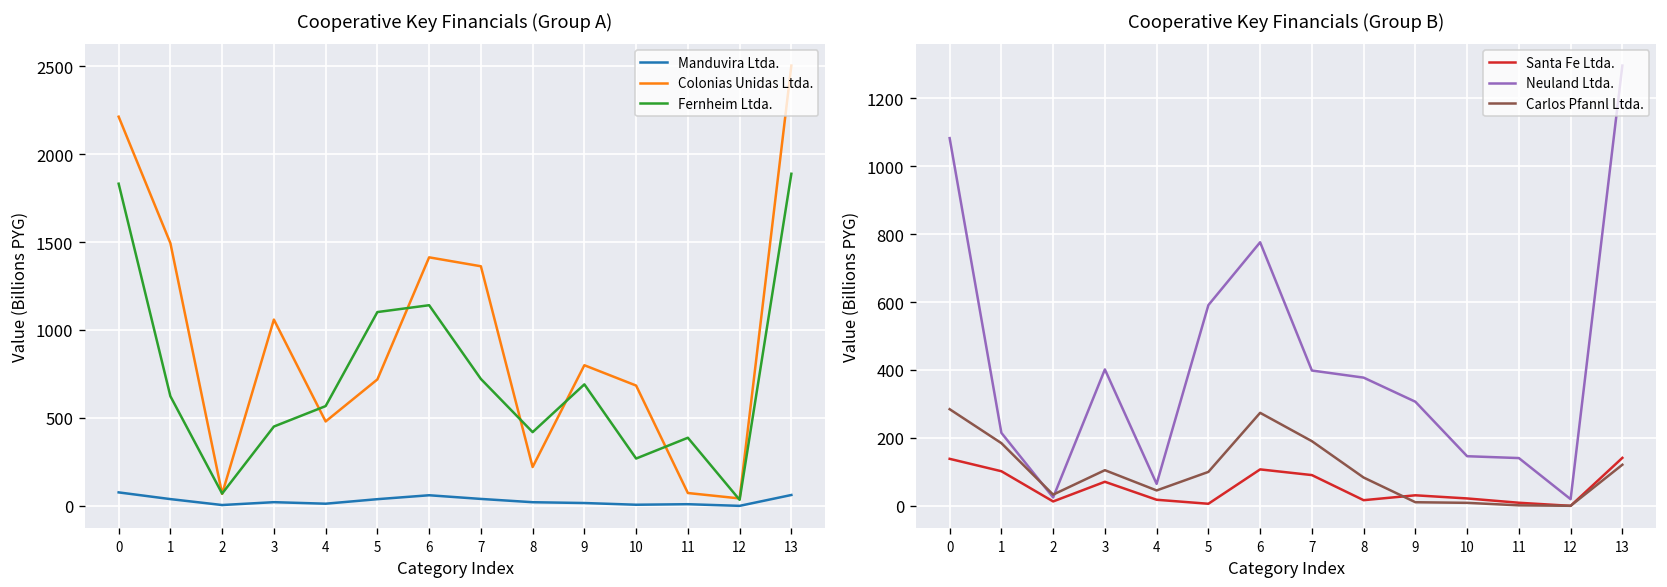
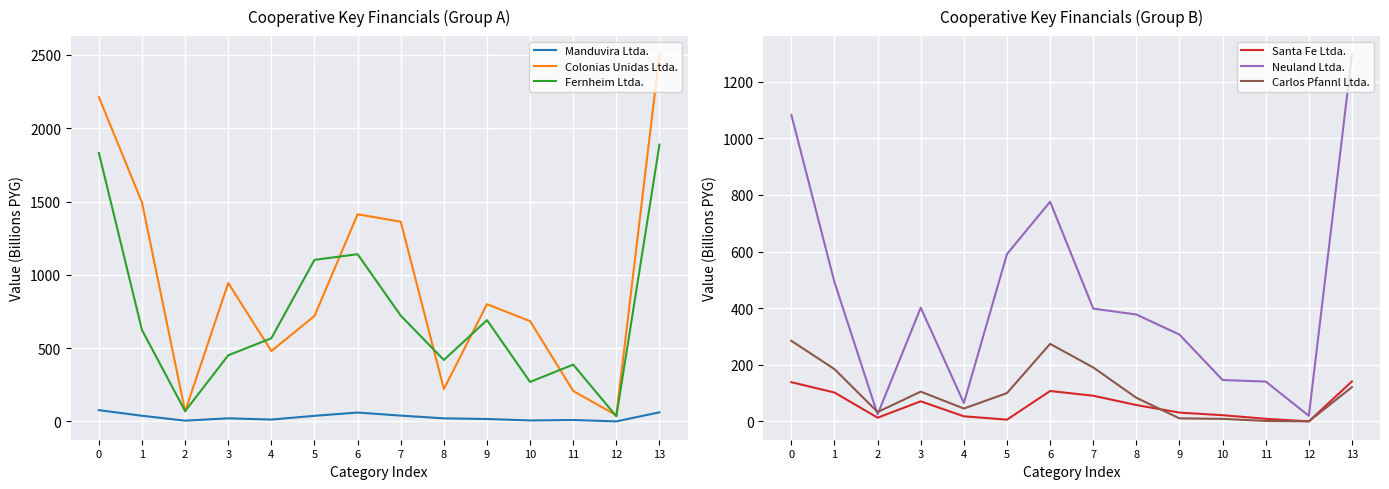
  {
    "Cooperative Key Financials (Group A)": {
      "Manduvira Ltda.": {
        "0": 80,
        "1": 40,
        "2": 0,
        "3": 20,
        "4": 10,
        "5": 40,
        "6": 60,
        "7": 40,
        "8": 20,
        "9": 20,
        "10": 10,
        "11": 10,
        "12": 0,
        "13": 60
      },
      "Colonias Unidas Ltda.": {
        "0": 2210,
        "1": 1490,
-       "3": 1060,
+       "3": 940,
        "4": 480,
        "5": 720,
        "6": 1410,
        "7": 1360,
        "8": 220,
        "9": 800,
        "10": 680,
-       "11": 70
+       "11": 210
      },
      "Fernheim Ltda.": {
        "0": 1830,
        "1": 620,
        "3": 450,
        "4": 570,
        "5": 1100,
        "6": 1140,
        "7": 720,
        "8": 420,
        "9": 690,
        "10": 270,
        "11": 390,
        "13": 1890
      }
    },
    "Cooperative Key Financials (Group B)": {
      "Santa Fe Ltda.": {
        "0": 140,
        "1": 100,
        "2": 10,
        "3": 70,
        "4": 20,
        "5": 10,
        "6": 110,
        "7": 90,
-       "8": 20,
+       "8": 60,
        "9": 30,
        "10": 20,
        "13": 140
      },
      "Neuland Ltda.": {
        "0": 1080,
-       "1": 210,
+       "1": 490,
        "3": 400,
        "4": 60,
        "5": 590,
        "6": 780,
        "7": 400,
        "8": 380,
        "9": 310,
        "10": 150,
        "11": 140,
        "12": 20
      },
      "Carlos Pfannl Ltda.": {
        "0": 280,
        "1": 180,
        "3": 110,
        "4": 50,
        "5": 100,
        "6": 270,
        "7": 190,
        "8": 80,
        "9": 10,
        "10": 10,
        "13": 120
      }
    }
  }
